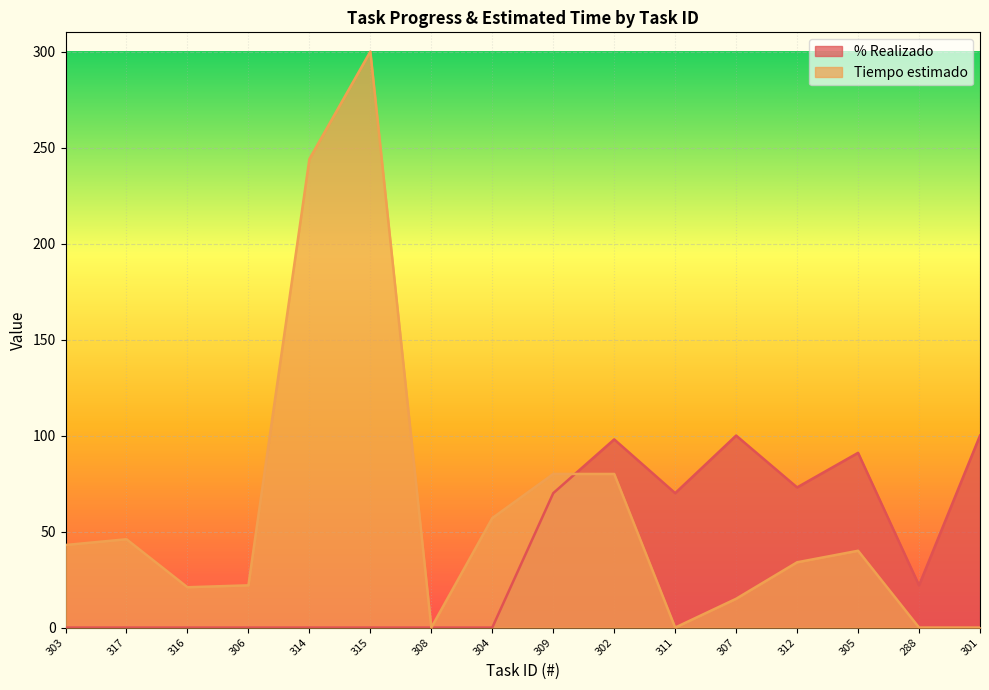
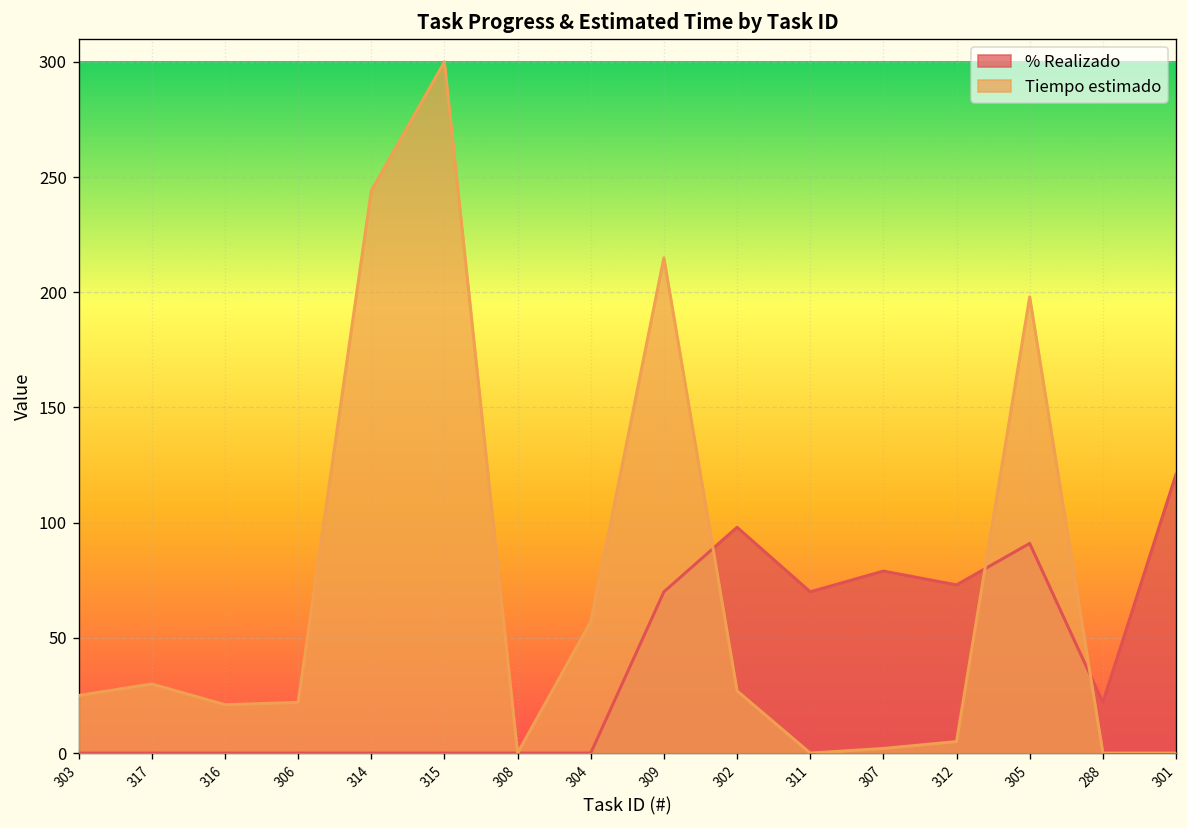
  {
    "% Realizado": {
      "303": 0,
      "317": 0,
      "316": 0,
      "306": 0,
      "314": 0,
      "315": 0,
      "304": 0,
      "309": 70,
      "302": 98,
      "311": 70,
-     "307": 100,
+     "307": 79,
      "312": 73,
      "305": 91,
      "288": 22,
-     "301": 100
+     "301": 121
    },
    "Tiempo estimado": {
-     "303": 43,
-     "317": 46,
+     "303": 25,
+     "317": 30,
      "316": 21,
      "306": 22,
      "314": 244,
      "315": 300,
      "304": 57,
-     "309": 80,
-     "302": 80,
+     "309": 215,
+     "302": 27,
      "311": 0,
-     "307": 15,
-     "312": 34,
-     "305": 40,
+     "307": 2,
+     "312": 5,
+     "305": 198,
      "288": 0,
      "301": 0
    }
  }
